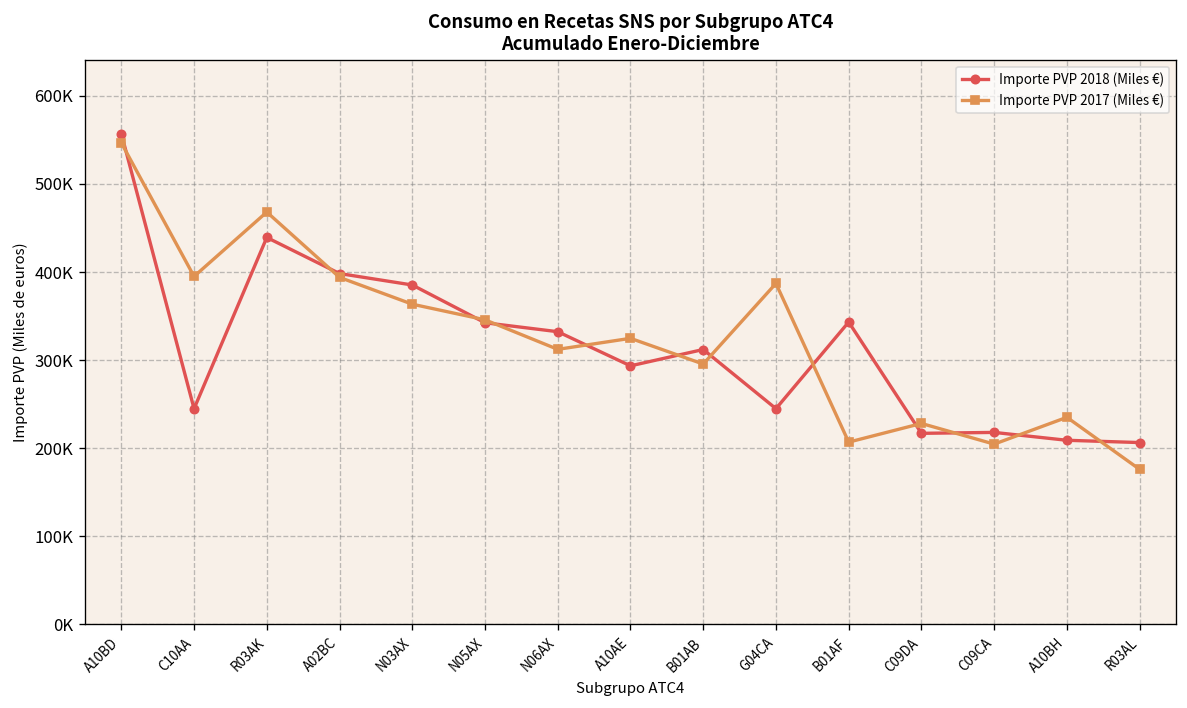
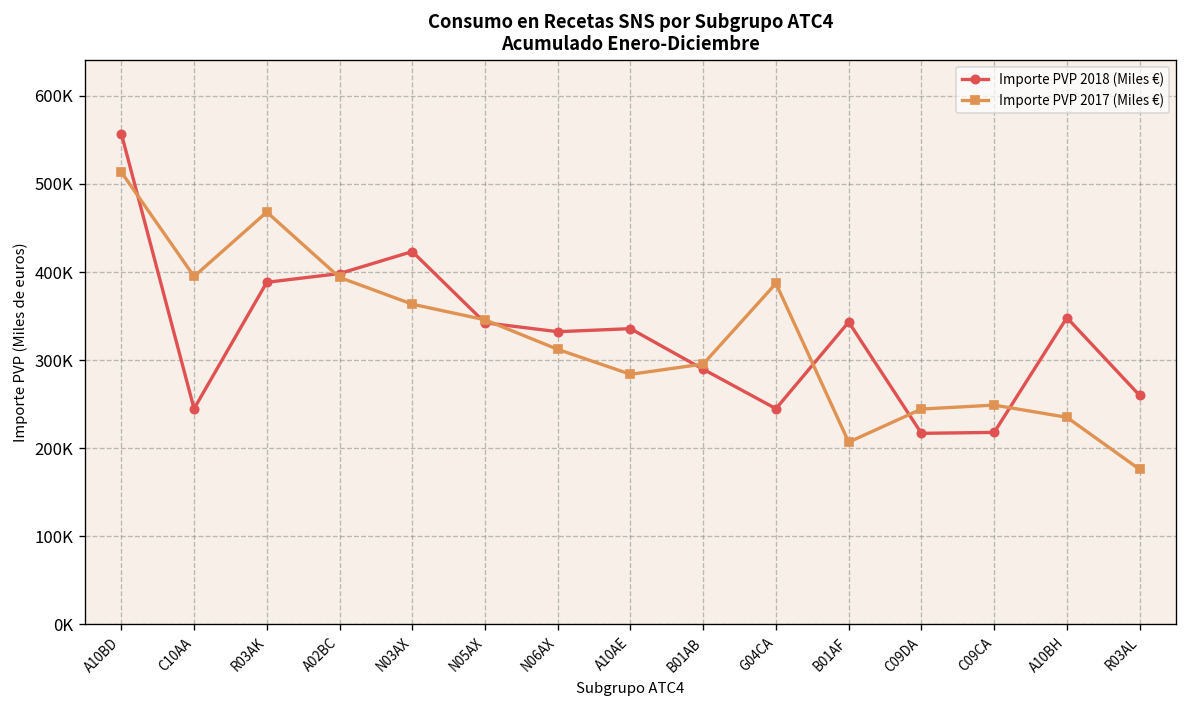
  {
    "Importe PVP 2018 (Miles €)": {
      "A10BD": 560000,
      "C10AA": 240000,
-     "R03AK": 440000,
+     "R03AK": 390000,
      "A02BC": 400000,
-     "N03AX": 390000,
+     "N03AX": 420000,
      "N06AX": 330000,
-     "A10AE": 290000,
-     "B01AB": 310000,
+     "A10AE": 340000,
+     "B01AB": 290000,
      "G04CA": 240000,
      "B01AF": 340000,
      "C09DA": 220000,
      "C09CA": 220000,
-     "A10BH": 210000,
-     "R03AL": 210000
+     "A10BH": 350000,
+     "R03AL": 260000
    },
    "Importe PVP 2017 (Miles €)": {
-     "A10BD": 550000,
+     "A10BD": 510000,
      "C10AA": 400000,
      "R03AK": 470000,
      "A02BC": 390000,
      "N03AX": 360000,
      "N06AX": 310000,
-     "A10AE": 320000,
+     "A10AE": 280000,
      "B01AB": 300000,
      "G04CA": 390000,
      "B01AF": 210000,
-     "C09DA": 230000,
-     "C09CA": 200000,
+     "C09DA": 240000,
+     "C09CA": 250000,
      "A10BH": 240000,
      "R03AL": 180000
    }
  }
